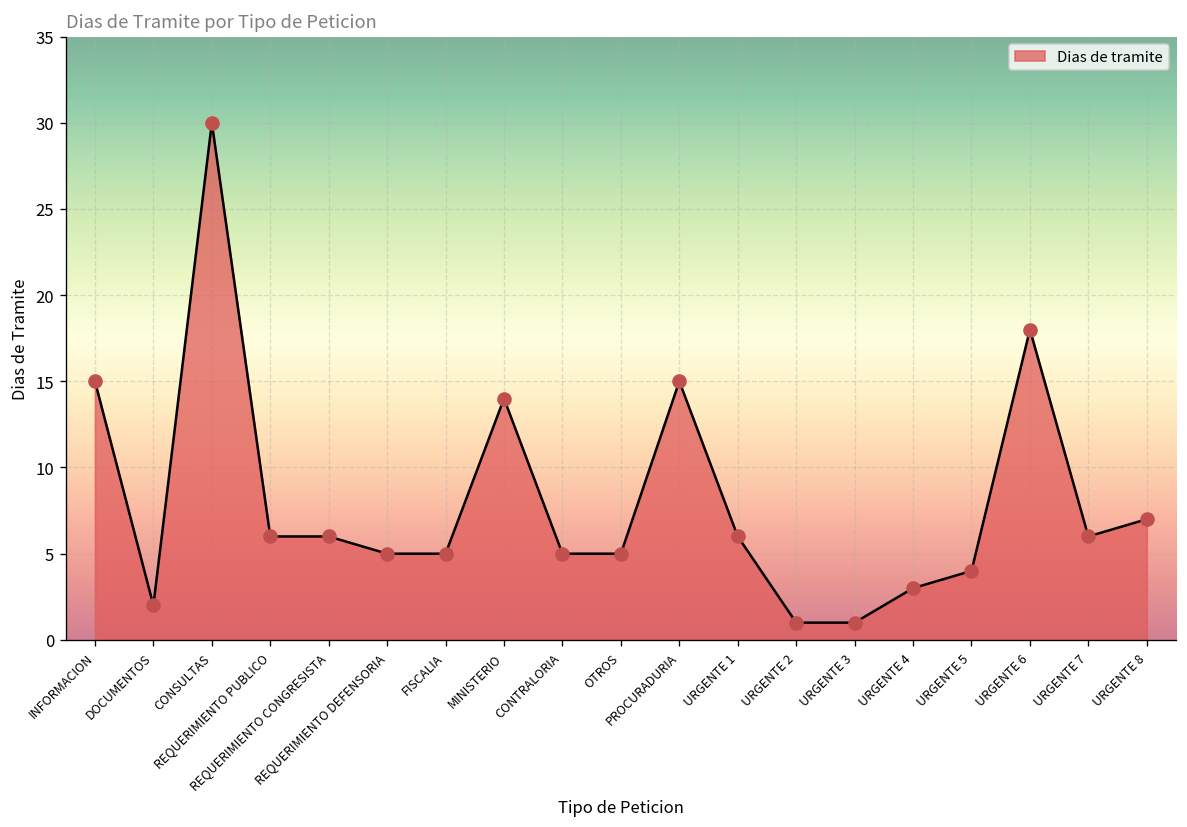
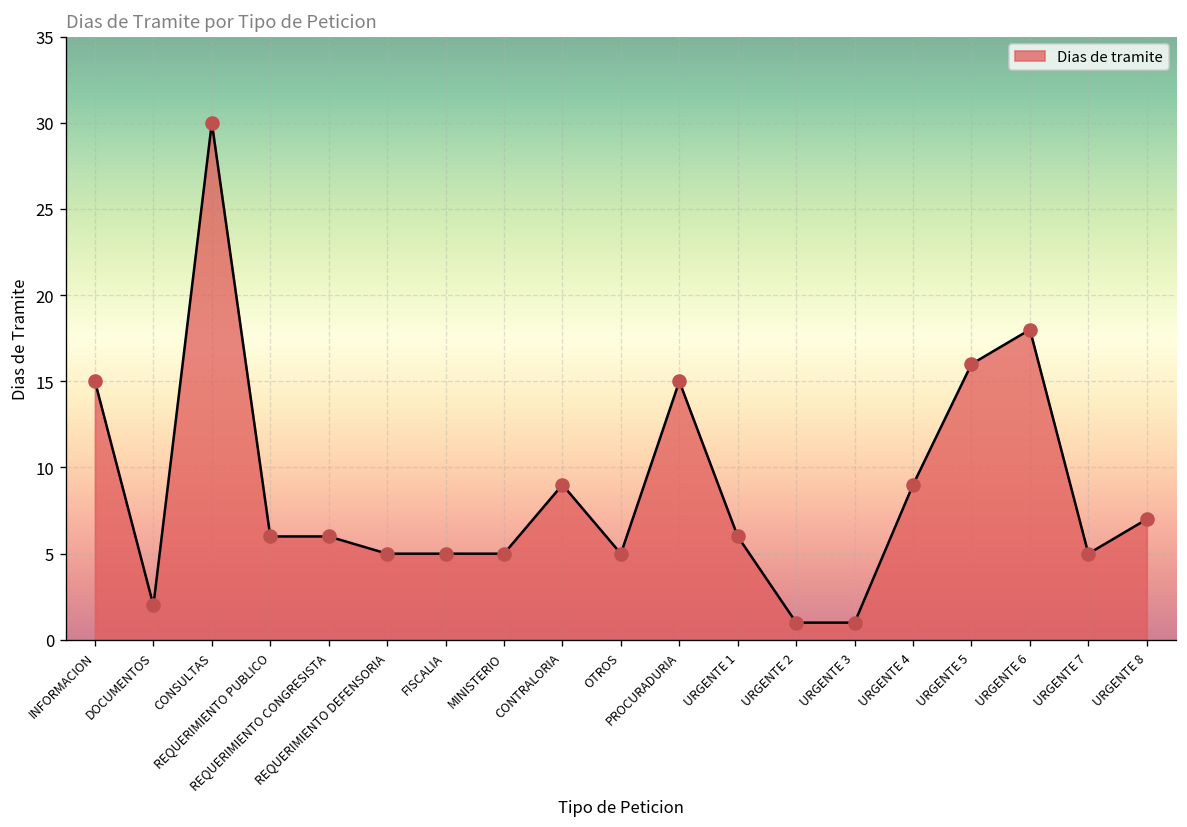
  {
    "INFORMACION": 15,
    "DOCUMENTOS": 2,
    "CONSULTAS": 30,
    "REQUERIMIENTO PUBLICO": 6,
    "REQUERIMIENTO CONGRESISTA": 6,
    "REQUERIMIENTO DEFENSORIA": 5,
    "FISCALIA": 5,
-   "MINISTERIO": 14,
-   "CONTRALORIA": 5,
+   "MINISTERIO": 5,
+   "CONTRALORIA": 9,
    "OTROS": 5,
    "PROCURADURIA": 15,
    "URGENTE 1": 6,
    "URGENTE 2": 1,
    "URGENTE 3": 1,
-   "URGENTE 4": 3,
-   "URGENTE 5": 4,
+   "URGENTE 4": 9,
+   "URGENTE 5": 16,
    "URGENTE 6": 18,
-   "URGENTE 7": 6,
+   "URGENTE 7": 5,
    "URGENTE 8": 7
  }
